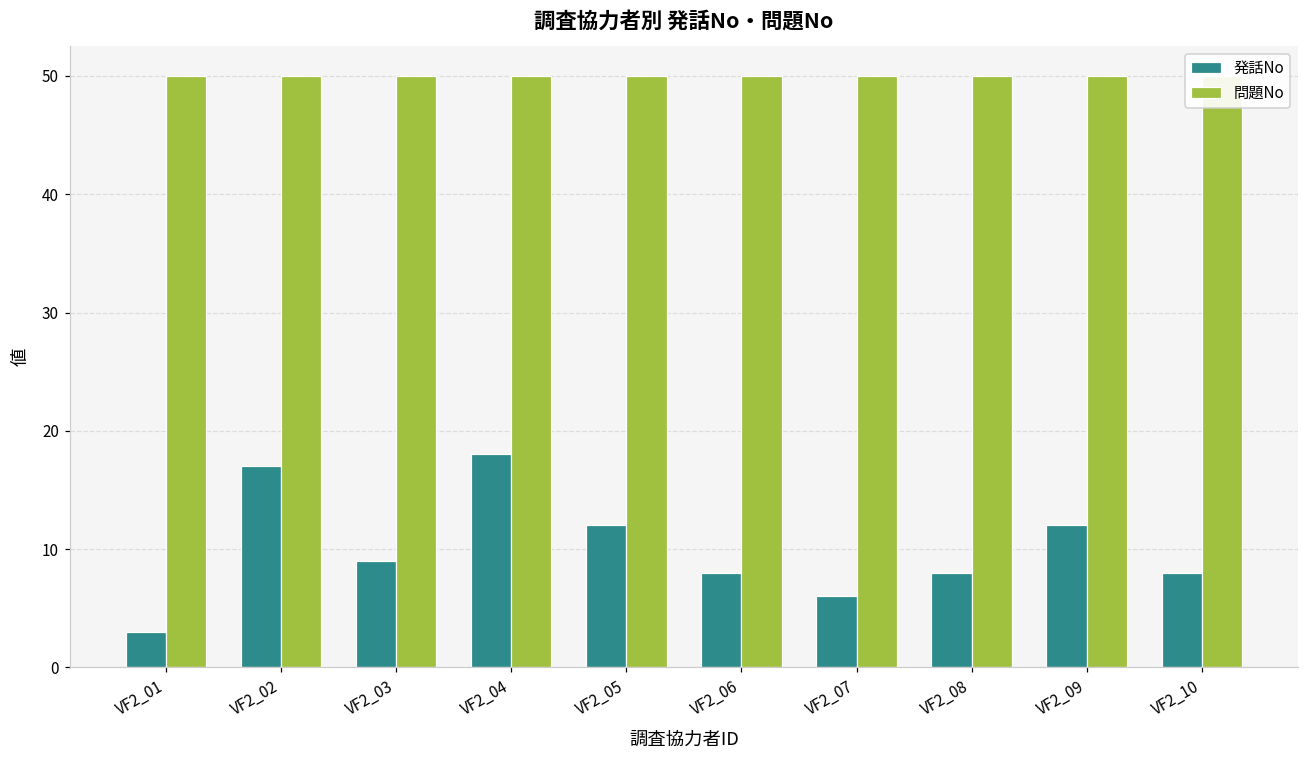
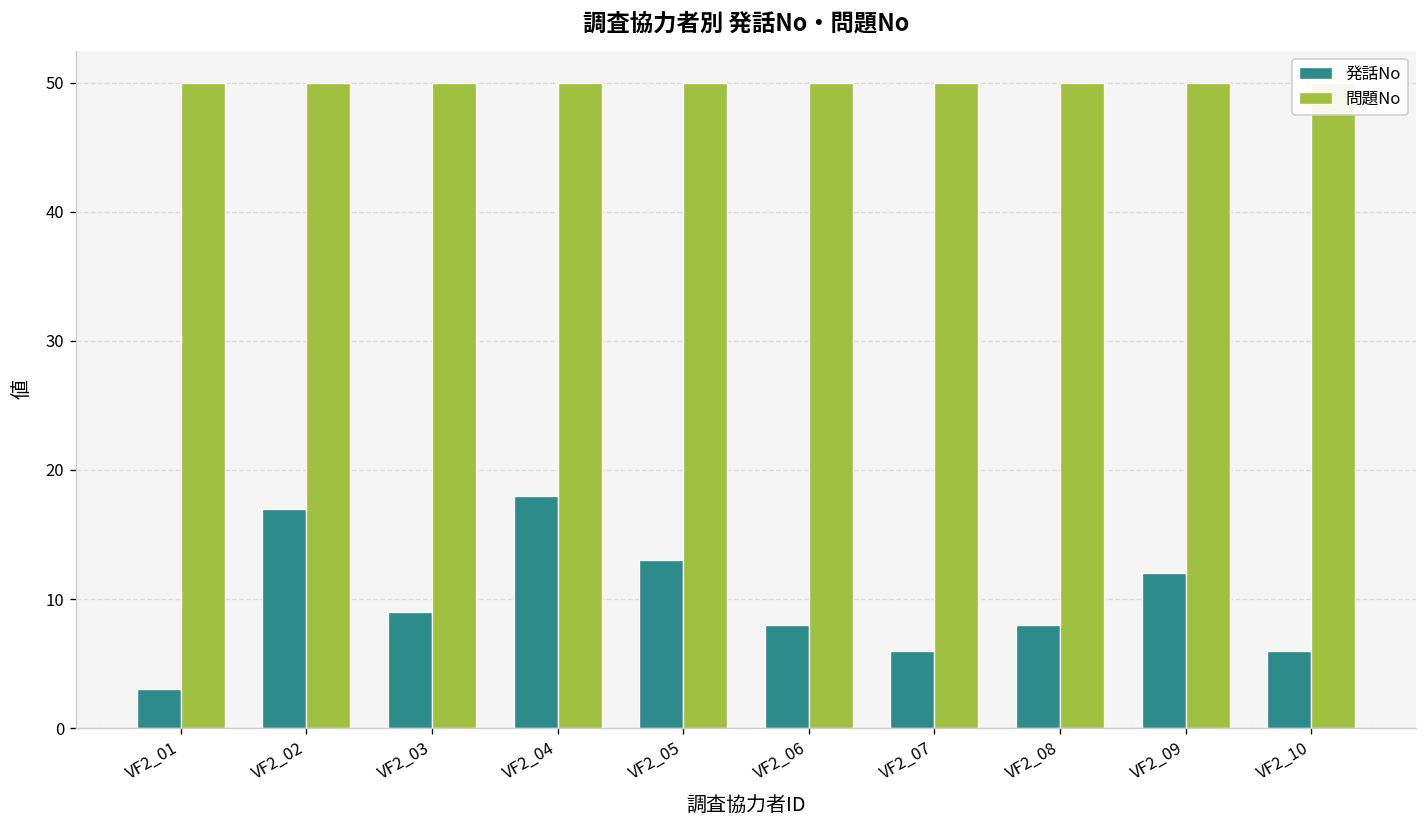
  {
    "発話No": {
      "VF2_01": 3,
      "VF2_02": 17,
      "VF2_03": 9,
      "VF2_04": 18,
-     "VF2_05": 12,
+     "VF2_05": 13,
      "VF2_06": 8,
      "VF2_07": 6,
      "VF2_08": 8,
      "VF2_09": 12,
-     "VF2_10": 8
+     "VF2_10": 6
    },
    "問題No": {
      "VF2_01": 50,
      "VF2_02": 50,
      "VF2_03": 50,
      "VF2_04": 50,
      "VF2_05": 50,
      "VF2_06": 50,
      "VF2_07": 50,
      "VF2_08": 50,
      "VF2_09": 50
    }
  }
